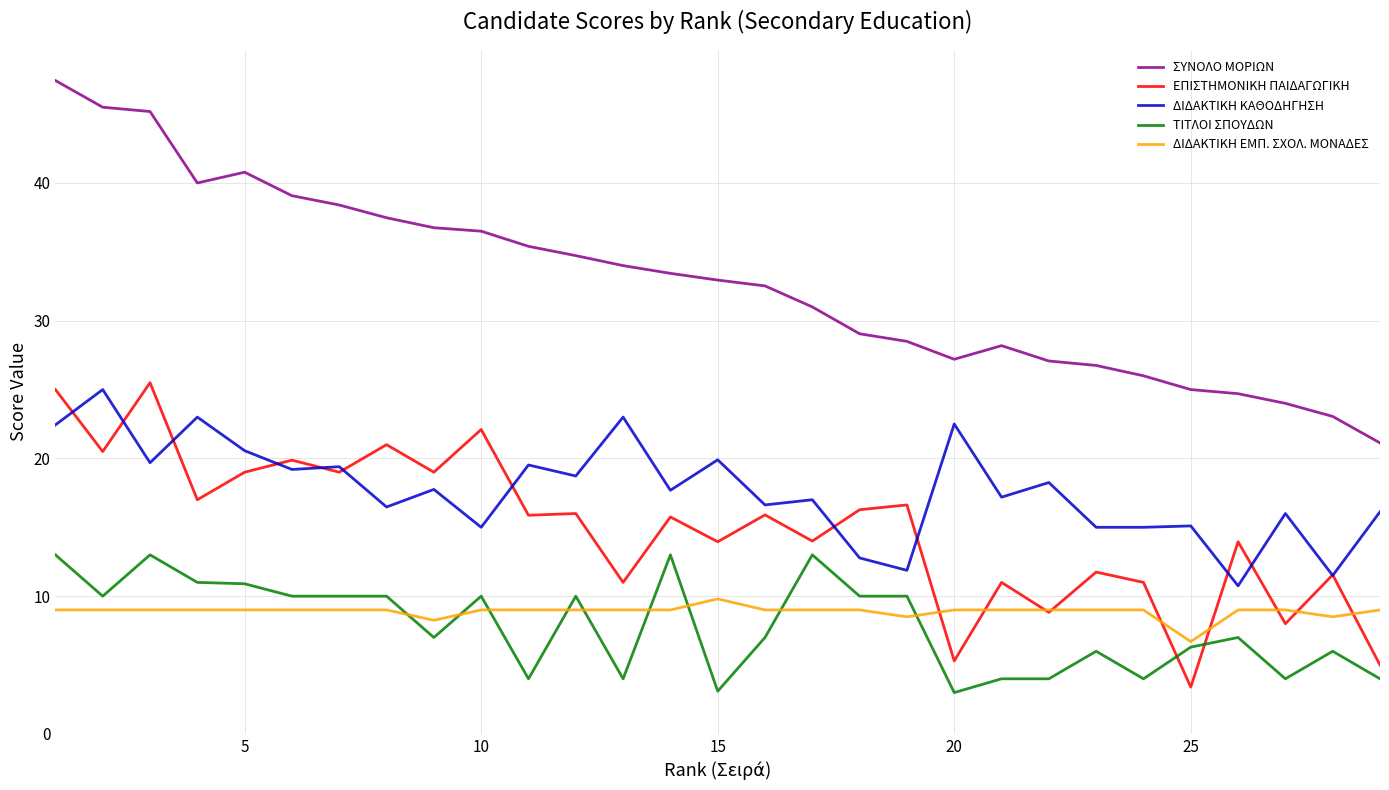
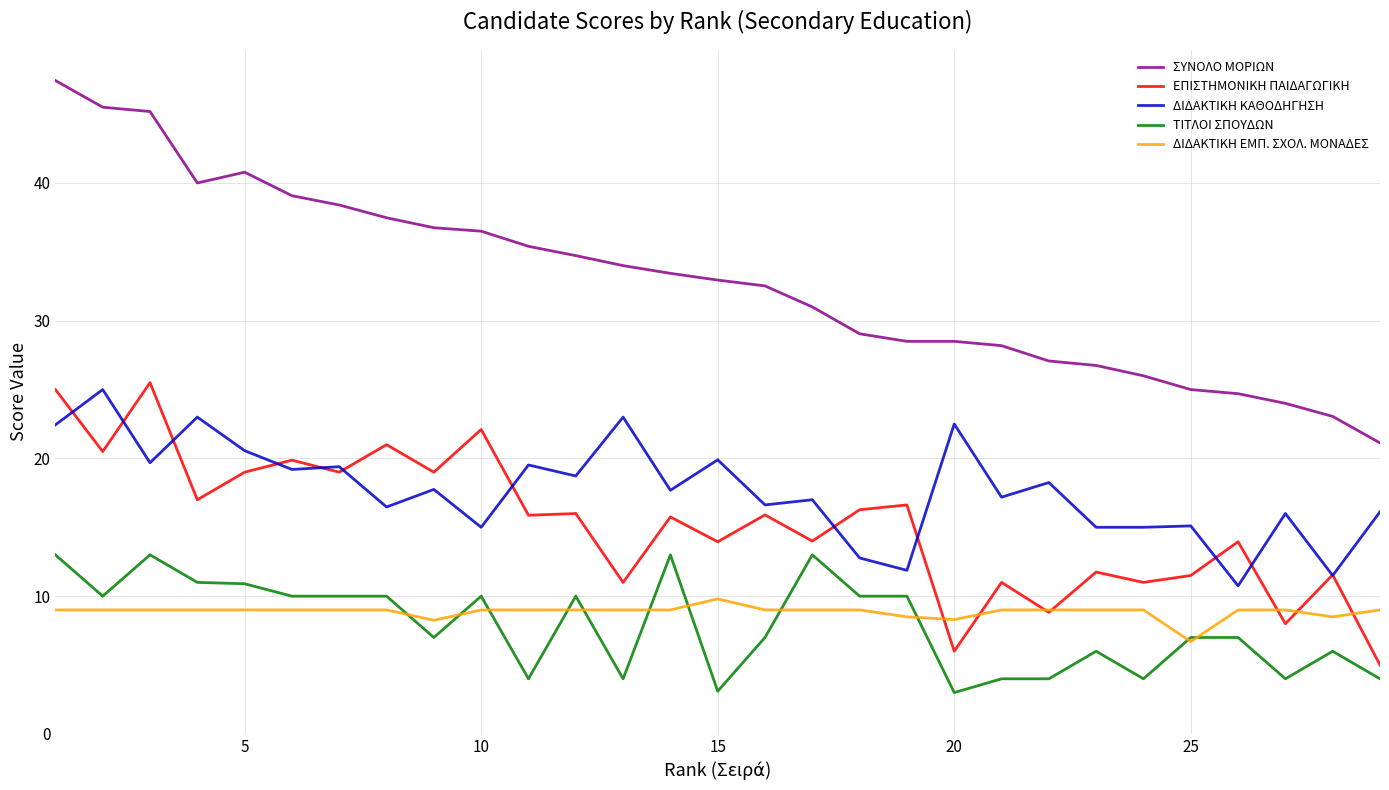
  {
    "ΣΥΝΟΛΟ ΜΟΡΙΩΝ": {
      "5": 40.8,
      "10": 36.5,
      "15": 33.0,
-     "20": 27.2,
+     "20": 28.5,
      "25": 25.0
    },
    "ΕΠΙΣΤΗΜΟΝΙΚΗ ΠΑΙΔΑΓΩΓΙΚΗ": {
      "5": 19.0,
      "10": 22.1,
      "15": 14.0,
-     "20": 5.3,
-     "25": 3.4
+     "20": 6.0,
+     "25": 11.5
    },
    "ΔΙΔΑΚΤΙΚΗ ΚΑΘΟΔΗΓΗΣΗ": {
      "5": 20.6,
      "10": 15.0,
      "15": 19.9,
      "20": 22.5,
      "25": 15.1
    },
    "ΤΙΤΛΟΙ ΣΠΟΥΔΩΝ": {
      "5": 10.9,
      "10": 10.0,
      "15": 3.1,
      "20": 3.0,
-     "25": 6.3
+     "25": 7.0
    },
    "ΔΙΔΑΚΤΙΚΗ ΕΜΠ. ΣΧΟΛ. ΜΟΝΑΔΕΣ": {
      "5": 9.0,
      "10": 9.0,
      "15": 9.8,
-     "20": 9.0,
+     "20": 8.3,
      "25": 6.7
    }
  }
